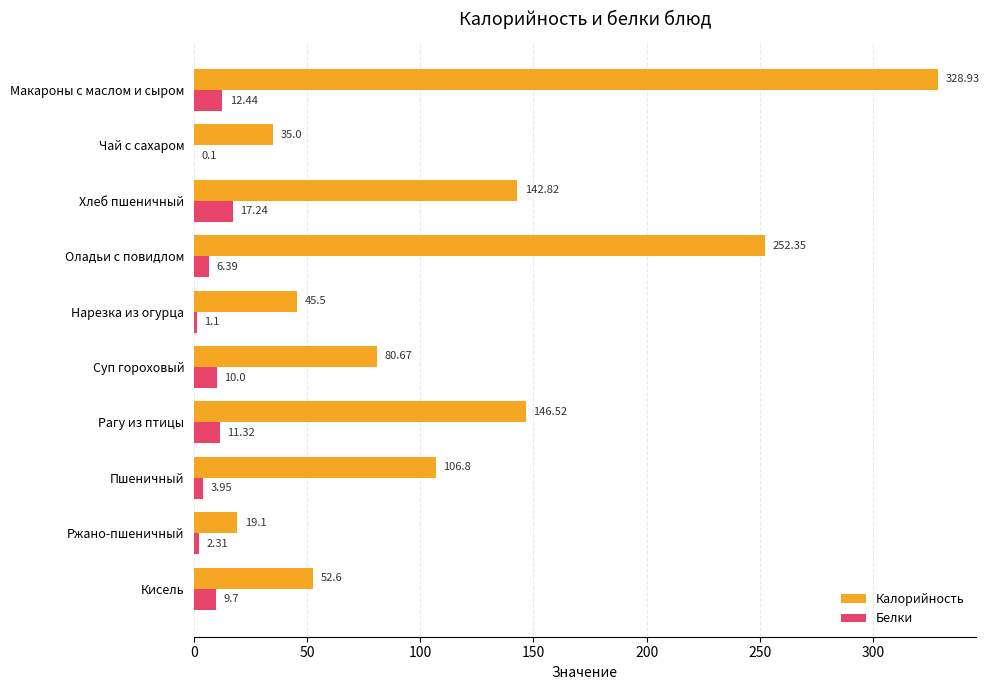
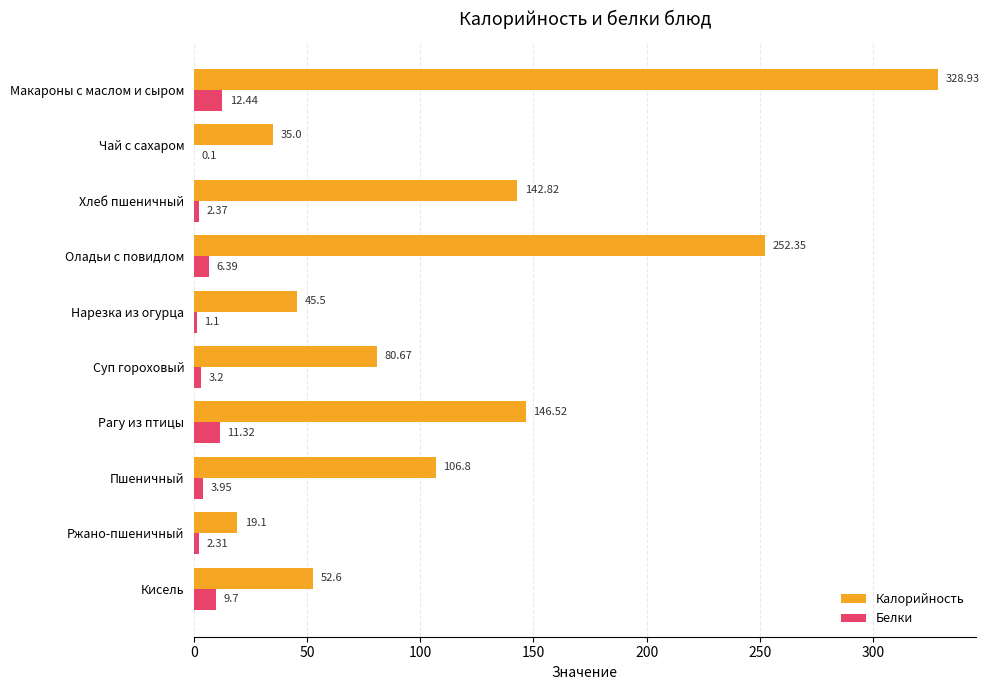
  {
    "Калорийность": {
      "Макароны с маслом и сыром": 328.93,
      "Чай с сахаром": 35.0,
      "Хлеб пшеничный": 142.82,
      "Оладьи с повидлом": 252.35,
      "Нарезка из огурца": 45.5,
      "Суп гороховый": 80.67,
      "Рагу из птицы": 146.52,
      "Пшеничный": 106.8,
      "Ржано-пшеничный": 19.1,
      "Кисель": 52.6
    },
    "Белки": {
      "Макароны с маслом и сыром": 12.44,
      "Чай с сахаром": 0.1,
-     "Хлеб пшеничный": 17.24,
+     "Хлеб пшеничный": 2.37,
      "Оладьи с повидлом": 6.39,
      "Нарезка из огурца": 1.1,
-     "Суп гороховый": 10.0,
+     "Суп гороховый": 3.2,
      "Рагу из птицы": 11.32,
      "Пшеничный": 3.95,
      "Ржано-пшеничный": 2.31,
      "Кисель": 9.7
    }
  }
